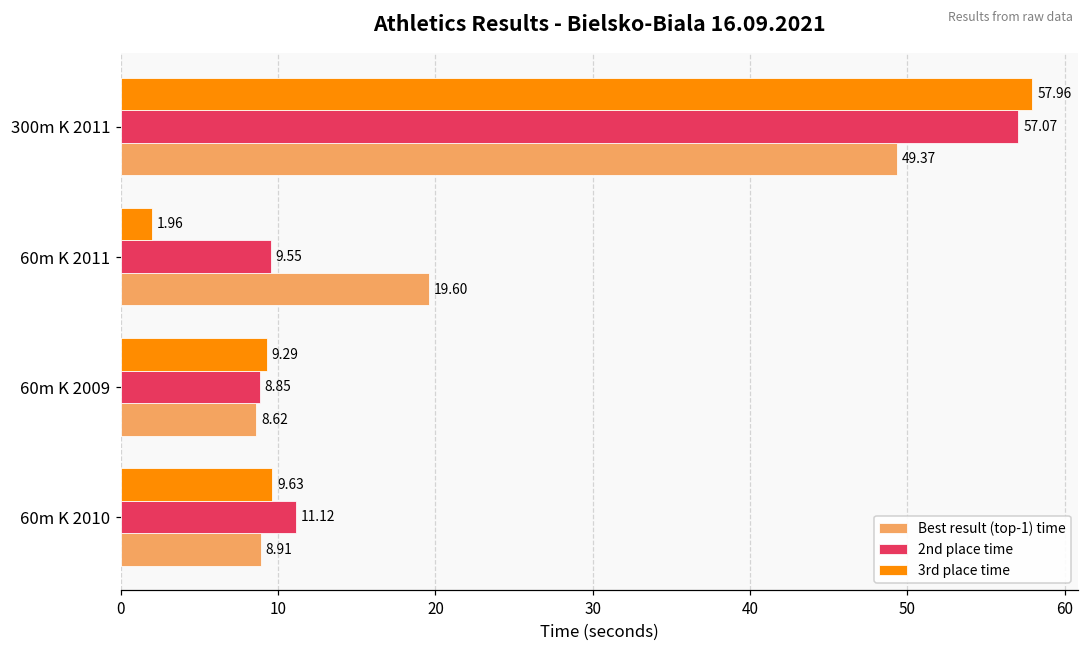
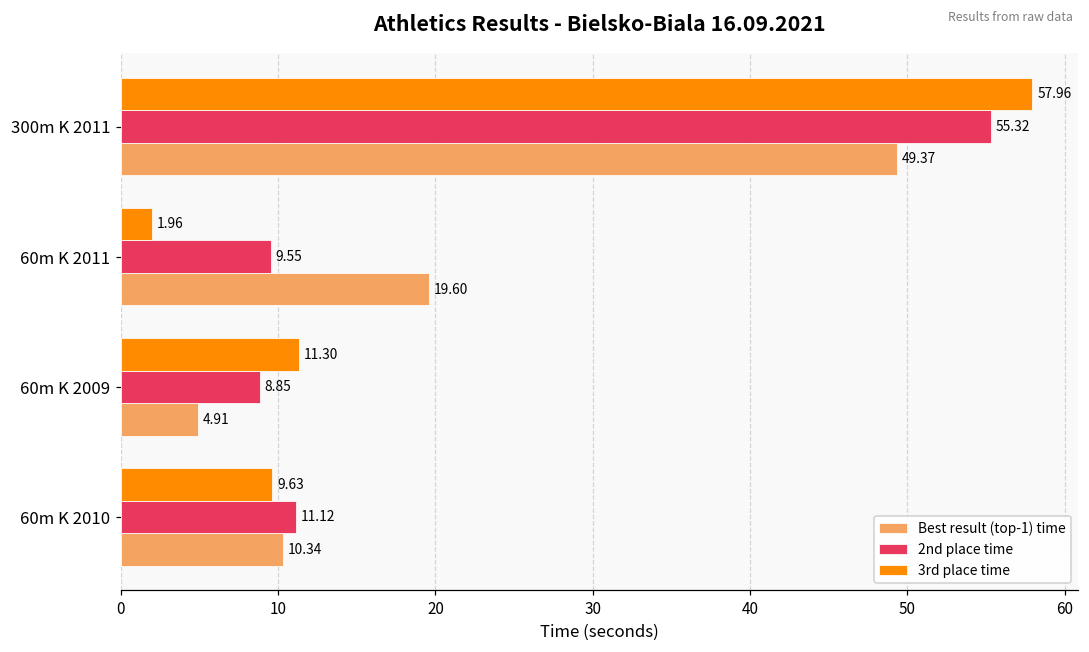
  {
    "Best result (top-1) time": {
      "300m K 2011": 49.37,
      "60m K 2011": 19.60,
-     "60m K 2009": 8.62,
-     "60m K 2010": 8.91
+     "60m K 2009": 4.91,
+     "60m K 2010": 10.34
    },
    "2nd place time": {
-     "300m K 2011": 57.07,
+     "300m K 2011": 55.32,
      "60m K 2011": 9.55,
      "60m K 2009": 8.85,
      "60m K 2010": 11.12
    },
    "3rd place time": {
      "300m K 2011": 57.96,
      "60m K 2011": 1.96,
-     "60m K 2009": 9.29,
+     "60m K 2009": 11.30,
      "60m K 2010": 9.63
    }
  }
